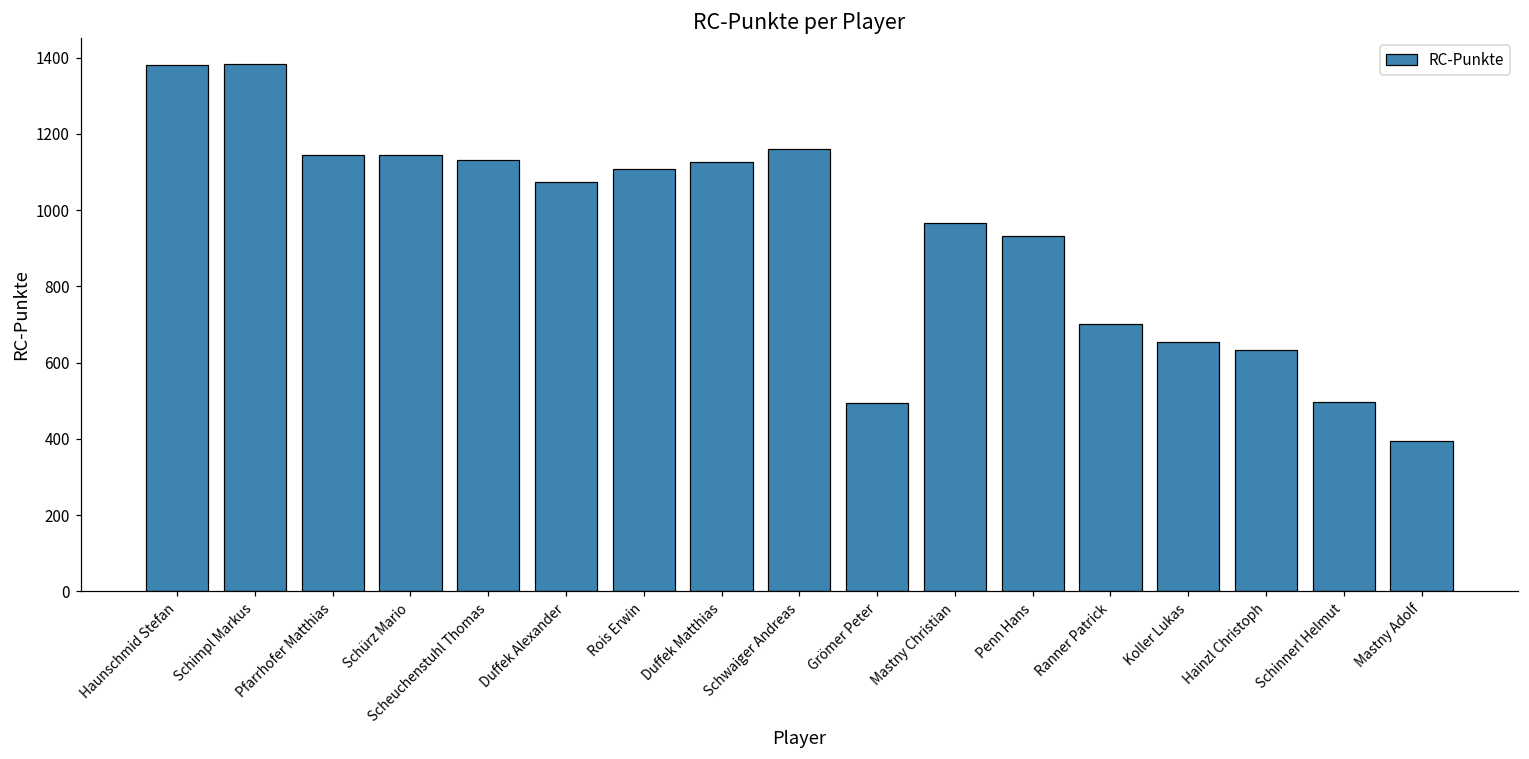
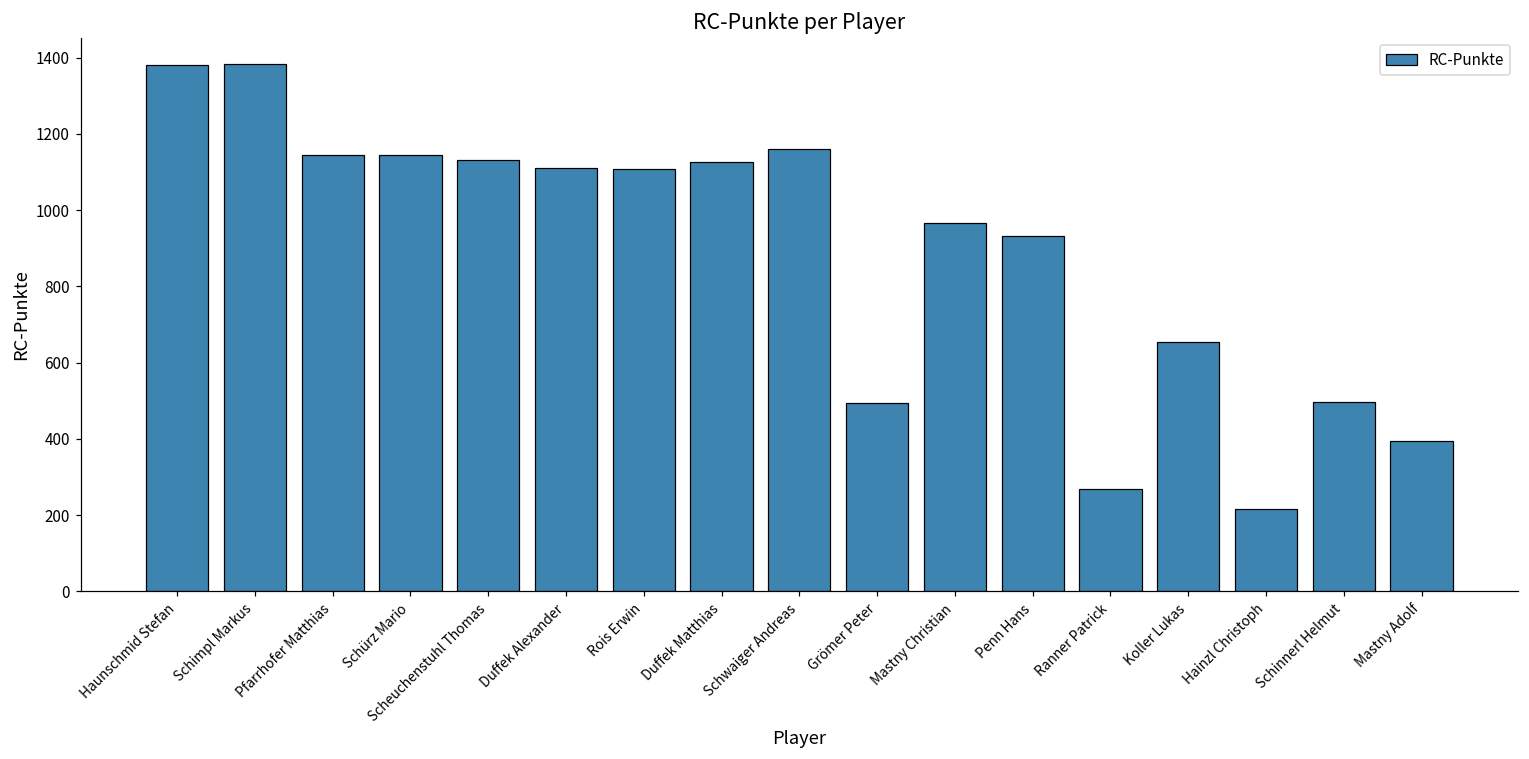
  {
    "Haunschmid Stefan": 1380,
    "Schimpl Markus": 1380,
    "Pfarrhofer Matthias": 1140,
    "Schürz Mario": 1140,
    "Scheuchenstuhl Thomas": 1130,
-   "Duffek Alexander": 1070,
+   "Duffek Alexander": 1110,
    "Rois Erwin": 1110,
    "Duffek Matthias": 1130,
    "Schwaiger Andreas": 1160,
    "Grömer Peter": 490,
    "Mastny Christian": 970,
    "Penn Hans": 930,
-   "Ranner Patrick": 700,
+   "Ranner Patrick": 270,
    "Koller Lukas": 660,
-   "Hainzl Christoph": 630,
+   "Hainzl Christoph": 220,
    "Schinnerl Helmut": 500,
    "Mastny Adolf": 390
  }
